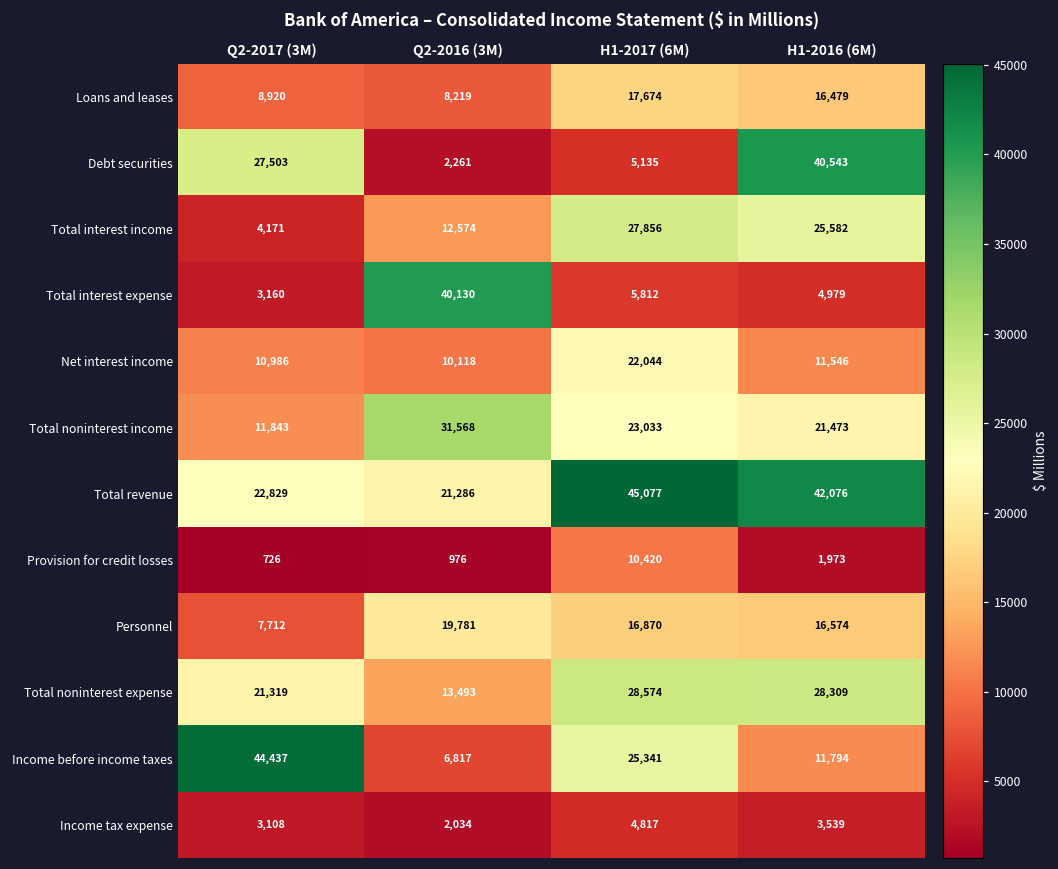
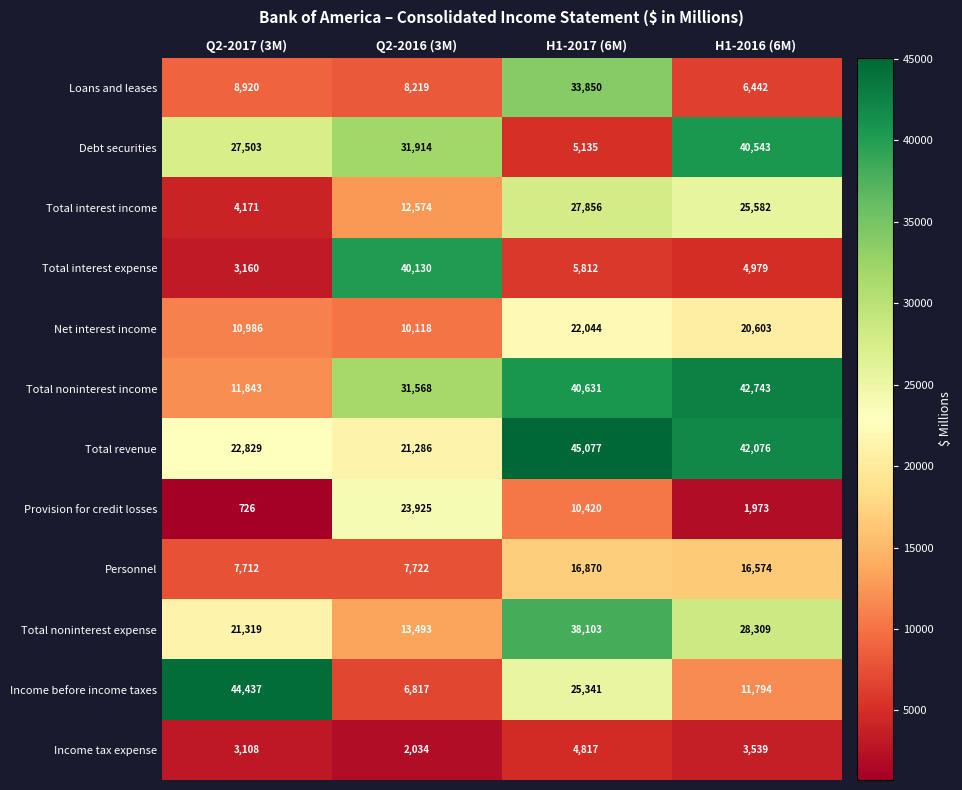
  {
    "Loans and leases": {
      "Q2-2017 (3M)": "8,920",
      "Q2-2016 (3M)": "8,219",
-     "H1-2017 (6M)": "17,674",
-     "H1-2016 (6M)": "16,479"
+     "H1-2017 (6M)": "33,850",
+     "H1-2016 (6M)": "6,442"
    },
    "Debt securities": {
      "Q2-2017 (3M)": "27,503",
-     "Q2-2016 (3M)": "2,261",
+     "Q2-2016 (3M)": "31,914",
      "H1-2017 (6M)": "5,135",
      "H1-2016 (6M)": "40,543"
    },
    "Total interest income": {
      "Q2-2017 (3M)": "4,171",
      "Q2-2016 (3M)": "12,574",
      "H1-2017 (6M)": "27,856",
      "H1-2016 (6M)": "25,582"
    },
    "Total interest expense": {
      "Q2-2017 (3M)": "3,160",
      "Q2-2016 (3M)": "40,130",
      "H1-2017 (6M)": "5,812",
      "H1-2016 (6M)": "4,979"
    },
    "Net interest income": {
      "Q2-2017 (3M)": "10,986",
      "Q2-2016 (3M)": "10,118",
      "H1-2017 (6M)": "22,044",
-     "H1-2016 (6M)": "11,546"
+     "H1-2016 (6M)": "20,603"
    },
    "Total noninterest income": {
      "Q2-2017 (3M)": "11,843",
      "Q2-2016 (3M)": "31,568",
-     "H1-2017 (6M)": "23,033",
-     "H1-2016 (6M)": "21,473"
+     "H1-2017 (6M)": "40,631",
+     "H1-2016 (6M)": "42,743"
    },
    "Total revenue": {
      "Q2-2017 (3M)": "22,829",
      "Q2-2016 (3M)": "21,286",
      "H1-2017 (6M)": "45,077",
      "H1-2016 (6M)": "42,076"
    },
    "Provision for credit losses": {
      "Q2-2017 (3M)": "726",
-     "Q2-2016 (3M)": "976",
+     "Q2-2016 (3M)": "23,925",
      "H1-2017 (6M)": "10,420",
      "H1-2016 (6M)": "1,973"
    },
    "Personnel": {
      "Q2-2017 (3M)": "7,712",
-     "Q2-2016 (3M)": "19,781",
+     "Q2-2016 (3M)": "7,722",
      "H1-2017 (6M)": "16,870",
      "H1-2016 (6M)": "16,574"
    },
    "Total noninterest expense": {
      "Q2-2017 (3M)": "21,319",
      "Q2-2016 (3M)": "13,493",
-     "H1-2017 (6M)": "28,574",
+     "H1-2017 (6M)": "38,103",
      "H1-2016 (6M)": "28,309"
    },
    "Income before income taxes": {
      "Q2-2017 (3M)": "44,437",
      "Q2-2016 (3M)": "6,817",
      "H1-2017 (6M)": "25,341",
      "H1-2016 (6M)": "11,794"
    },
    "Income tax expense": {
      "Q2-2017 (3M)": "3,108",
      "Q2-2016 (3M)": "2,034",
      "H1-2017 (6M)": "4,817",
      "H1-2016 (6M)": "3,539"
    }
  }
